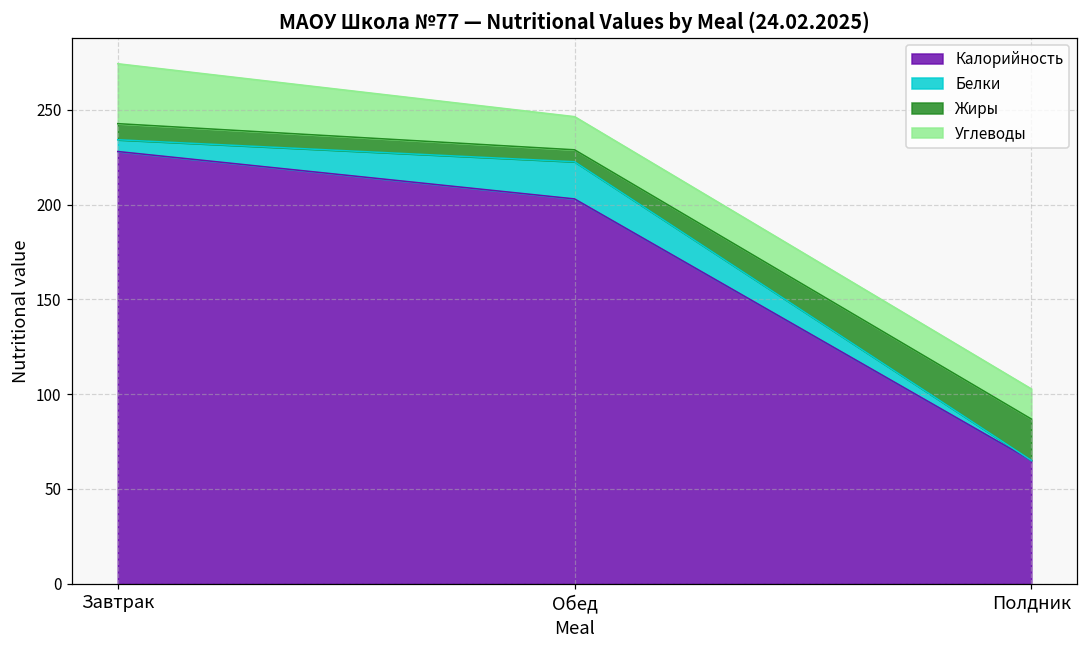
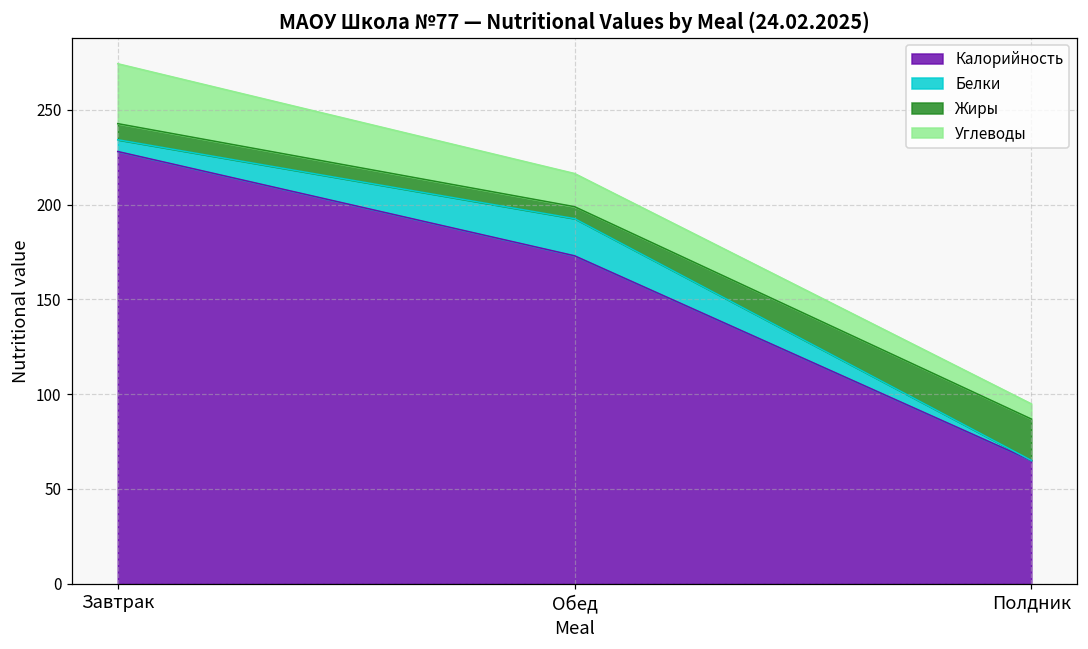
  {
    "Калорийность": {
      "Завтрак": 228,
-     "Обед": 203
+     "Обед": 173
    },
    "Белки": {
      "Завтрак": 6,
      "Обед": 20
    },
    "Жиры": {
      "Завтрак": 9,
      "Обед": 6,
      "Полдник": 22
    },
    "Углеводы": {
      "Завтрак": 32,
      "Обед": 18,
-     "Полдник": 16
+     "Полдник": 8
    }
  }
